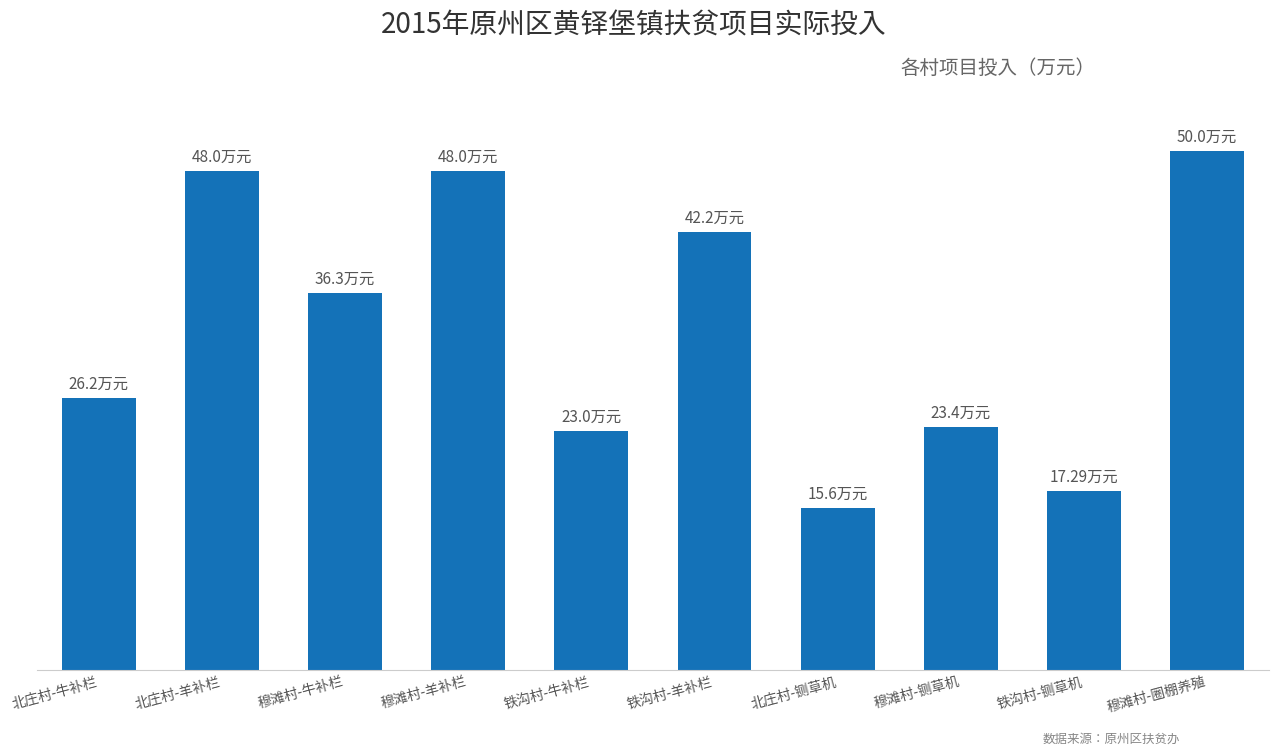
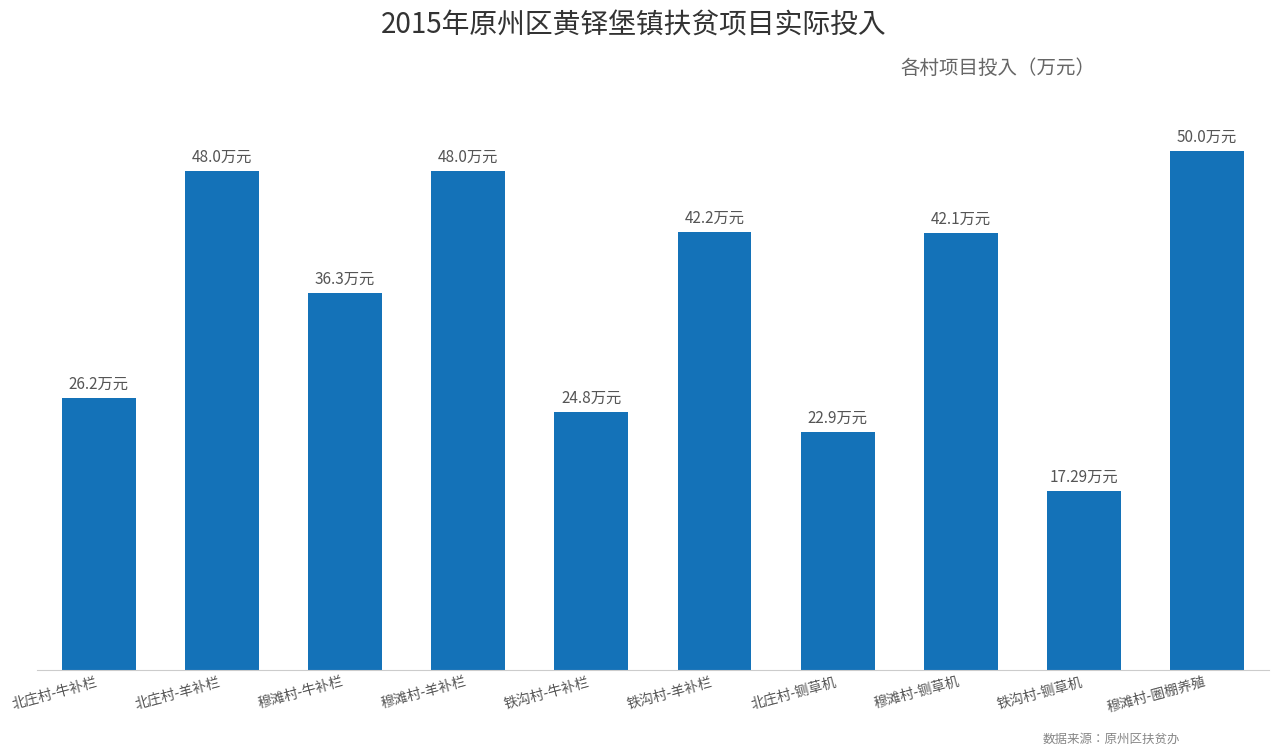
  {
    "北庄村-牛补栏": 26.2,
    "北庄村-羊补栏": 48.0,
    "穆滩村-牛补栏": 36.3,
    "穆滩村-羊补栏": 48.0,
-   "铁沟村-牛补栏": 23.0,
+   "铁沟村-牛补栏": 24.8,
    "铁沟村-羊补栏": 42.2,
-   "北庄村-铡草机": 15.6,
-   "穆滩村-铡草机": 23.4,
+   "北庄村-铡草机": 22.9,
+   "穆滩村-铡草机": 42.1,
    "铁沟村-铡草机": 17.29,
    "穆滩村-圈棚养殖": 50.0
  }
